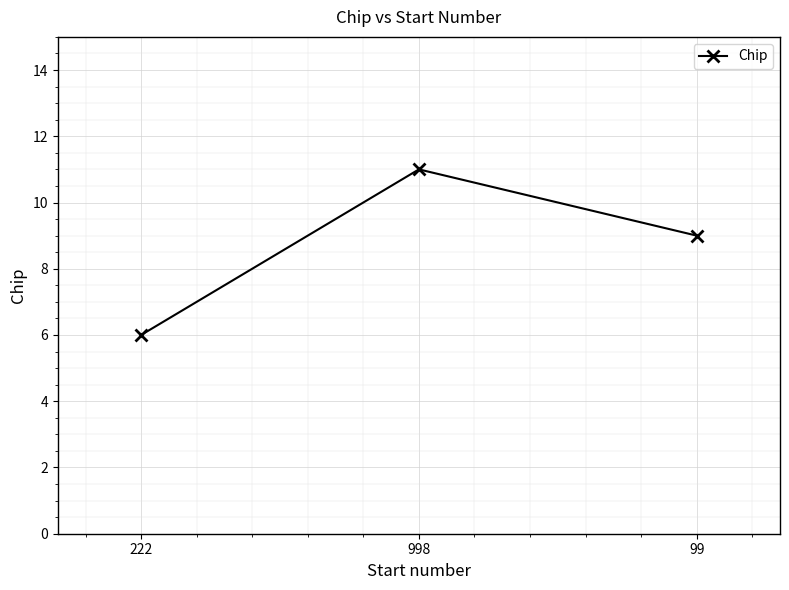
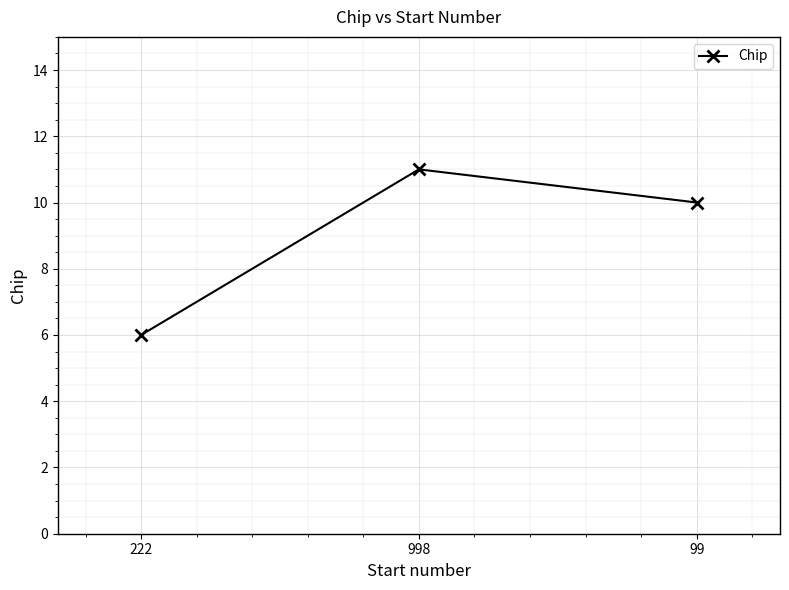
  {
    "222": 6,
    "998": 11,
-   "99": 9
+   "99": 10
  }
